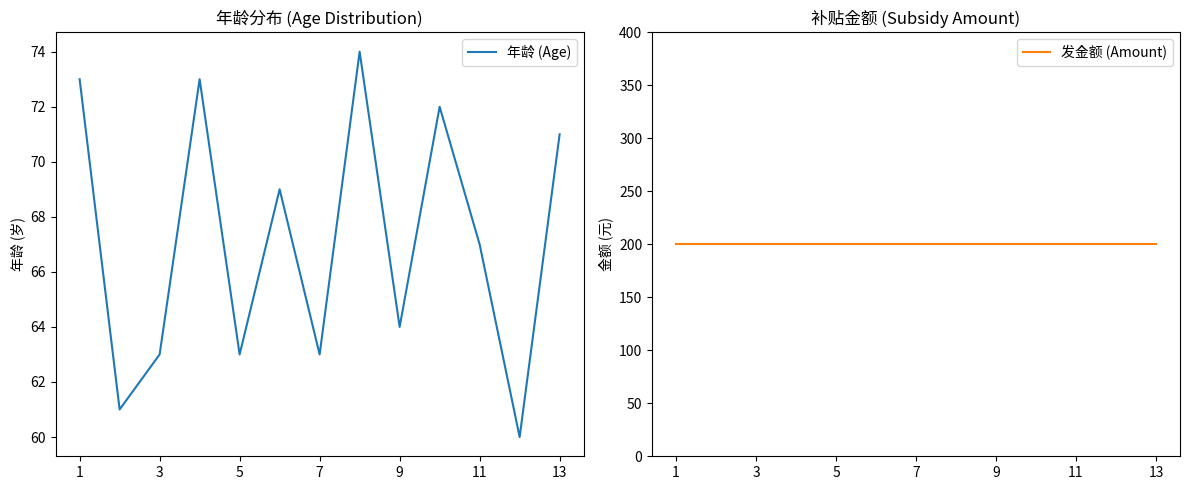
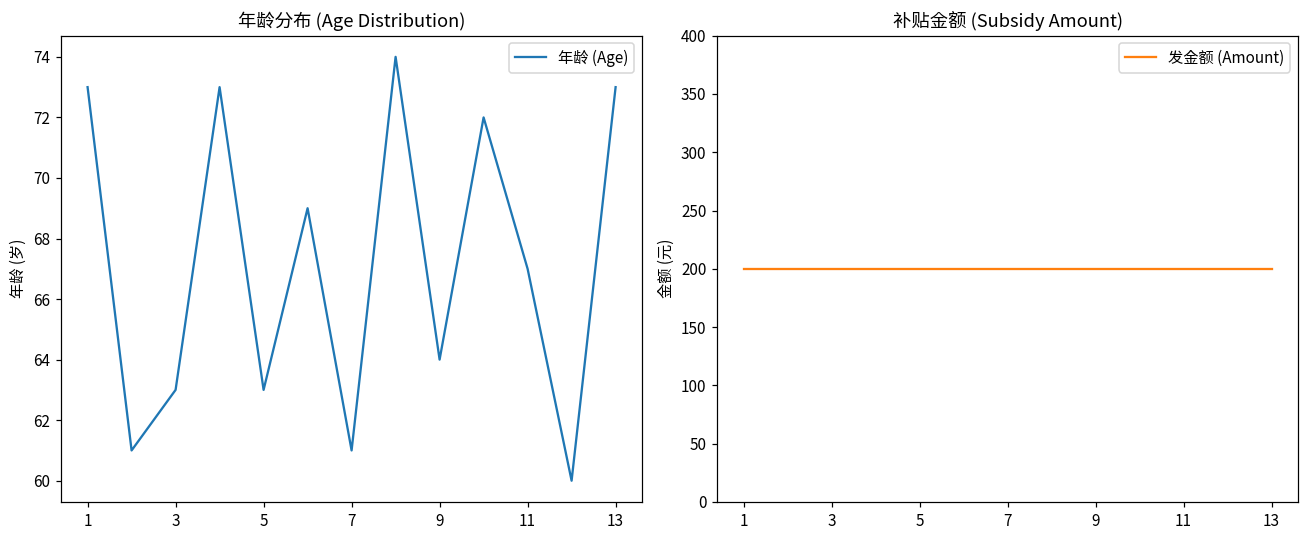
  {
    "年龄分布 (Age Distribution)": {
      "1": 73,
      "3": 63,
      "5": 63,
-     "7": 63,
+     "7": 61,
      "9": 64,
      "11": 67,
-     "13": 71
+     "13": 73
    },
    "补贴金额 (Subsidy Amount)": {
      "1": 200,
      "3": 200,
      "5": 200,
      "7": 200,
      "9": 200,
      "11": 200,
      "13": 200
    }
  }
